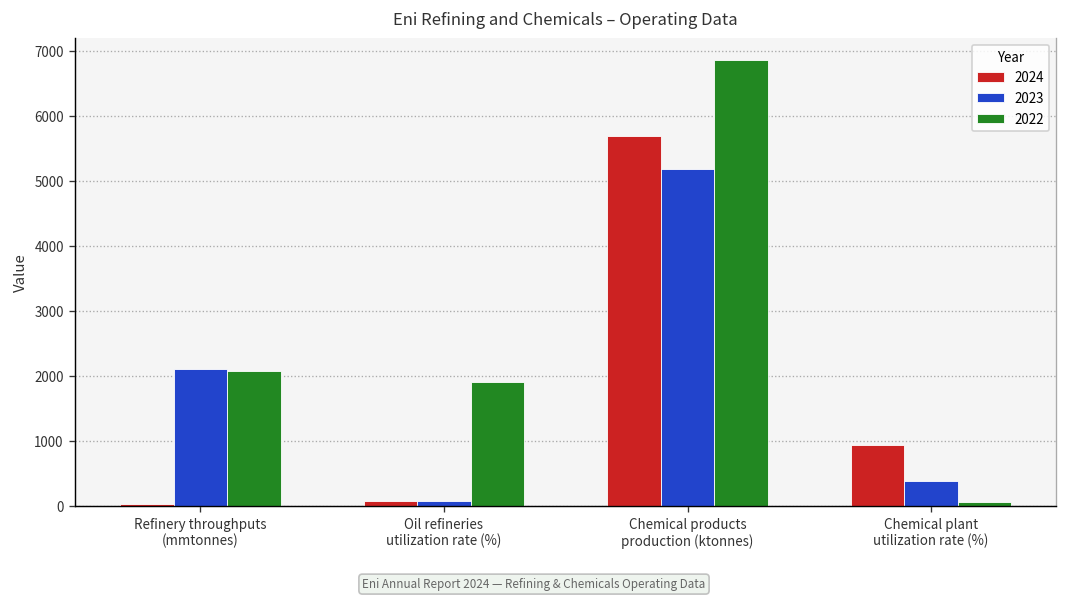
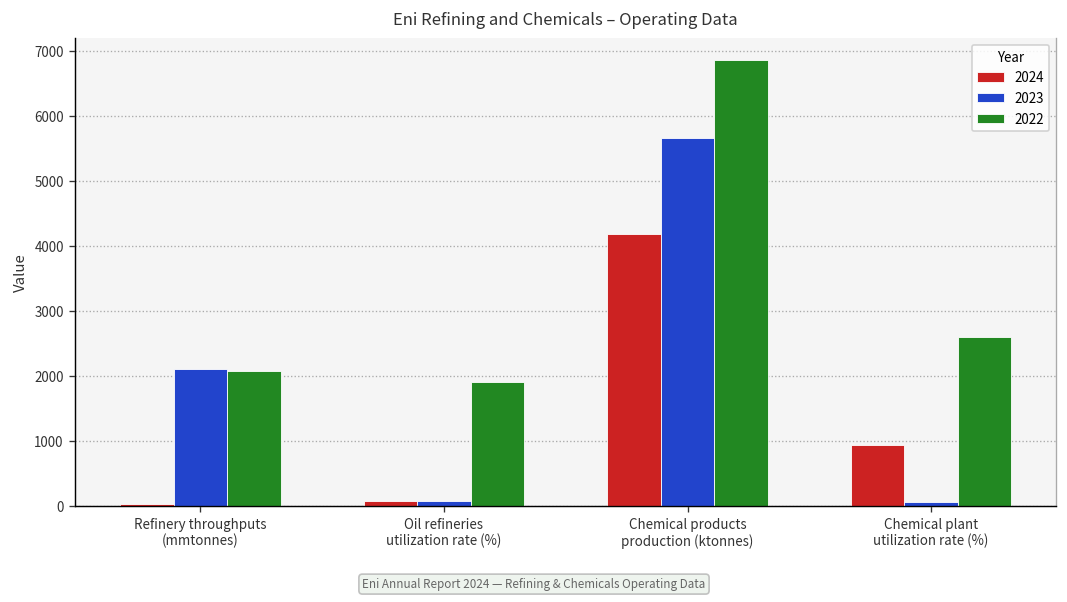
  {
    "2024": {
      "Oil refineries utilization rate (%)": 100,
-     "Chemical products production (ktonnes)": 5700,
+     "Chemical products production (ktonnes)": 4200,
      "Chemical plant utilization rate (%)": 900
    },
    "2023": {
      "Refinery throughputs (mmtonnes)": 2100,
      "Oil refineries utilization rate (%)": 100,
-     "Chemical products production (ktonnes)": 5200,
-     "Chemical plant utilization rate (%)": 400
+     "Chemical products production (ktonnes)": 5700,
+     "Chemical plant utilization rate (%)": 100
    },
    "2022": {
      "Refinery throughputs (mmtonnes)": 2100,
      "Oil refineries utilization rate (%)": 1900,
      "Chemical products production (ktonnes)": 6900,
-     "Chemical plant utilization rate (%)": 100
+     "Chemical plant utilization rate (%)": 2600
    }
  }
